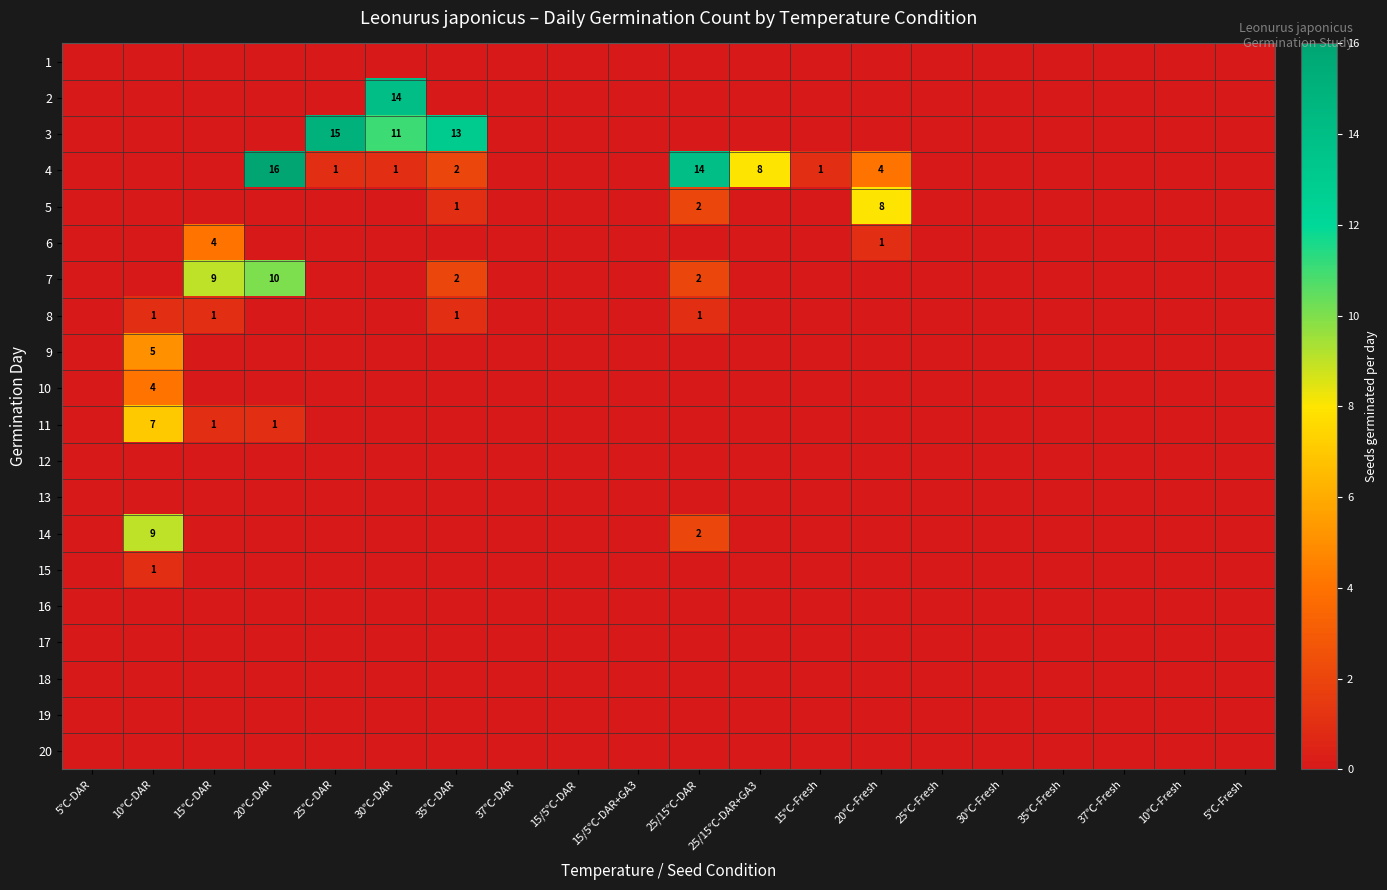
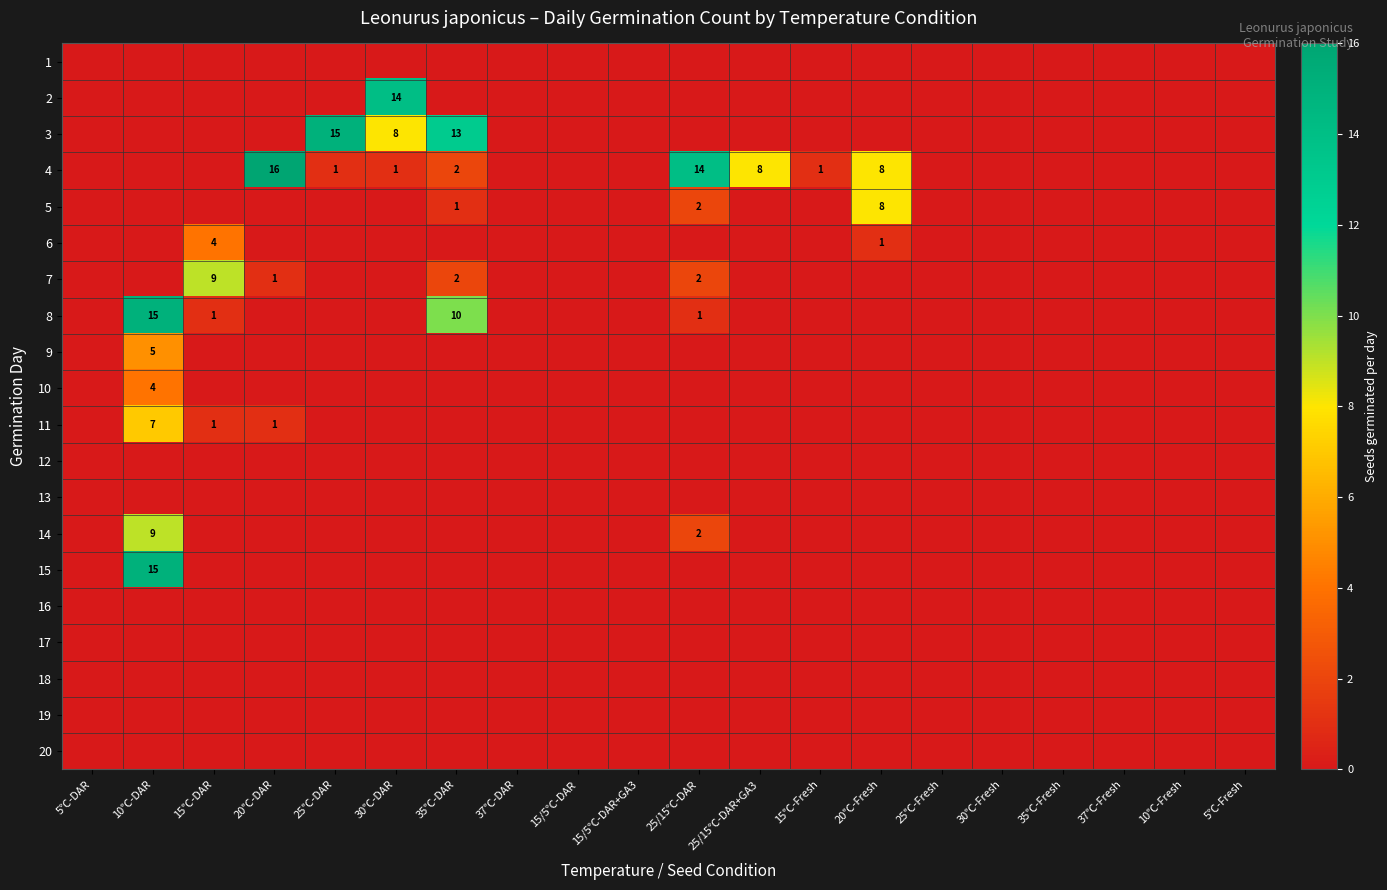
  {
    "2": {
      "30℃-DAR": 14
    },
    "3": {
      "25℃-DAR": 15,
-     "30℃-DAR": 11,
+     "30℃-DAR": 8,
      "35℃-DAR": 13
    },
    "4": {
      "20℃-DAR": 16,
      "25℃-DAR": 1,
      "30℃-DAR": 1,
      "35℃-DAR": 2,
      "25/15℃-DAR": 14,
      "25/15℃-DAR+GA3": 8,
      "15℃-Fresh": 1,
-     "20℃-Fresh": 4
+     "20℃-Fresh": 8
    },
    "5": {
      "35℃-DAR": 1,
      "25/15℃-DAR": 2,
      "20℃-Fresh": 8
    },
    "6": {
      "15℃-DAR": 4,
      "20℃-Fresh": 1
    },
    "7": {
      "15℃-DAR": 9,
-     "20℃-DAR": 10,
+     "20℃-DAR": 1,
      "35℃-DAR": 2,
      "25/15℃-DAR": 2
    },
    "8": {
-     "10℃-DAR": 1,
+     "10℃-DAR": 15,
      "15℃-DAR": 1,
-     "35℃-DAR": 1,
+     "35℃-DAR": 10,
      "25/15℃-DAR": 1
    },
    "9": {
      "10℃-DAR": 5
    },
    "10": {
      "10℃-DAR": 4
    },
    "11": {
      "10℃-DAR": 7,
      "15℃-DAR": 1,
      "20℃-DAR": 1
    },
    "14": {
      "10℃-DAR": 9,
      "25/15℃-DAR": 2
    },
    "15": {
-     "10℃-DAR": 1
+     "10℃-DAR": 15
    }
  }
